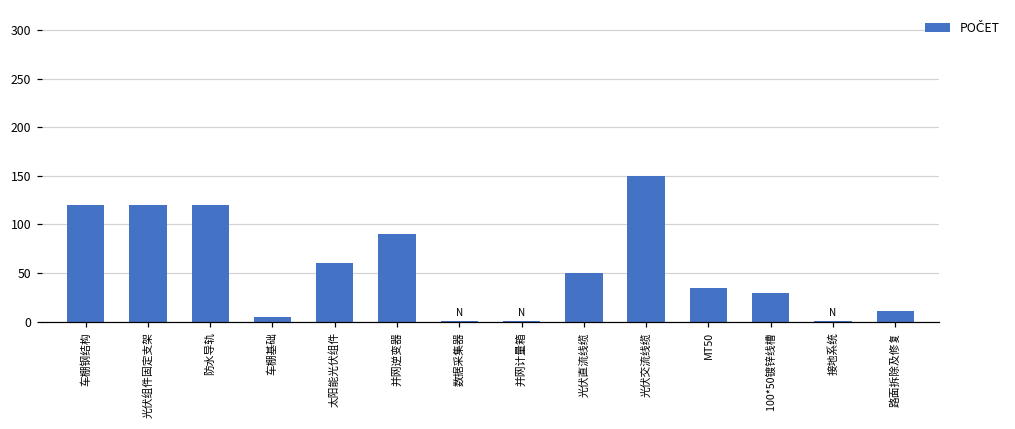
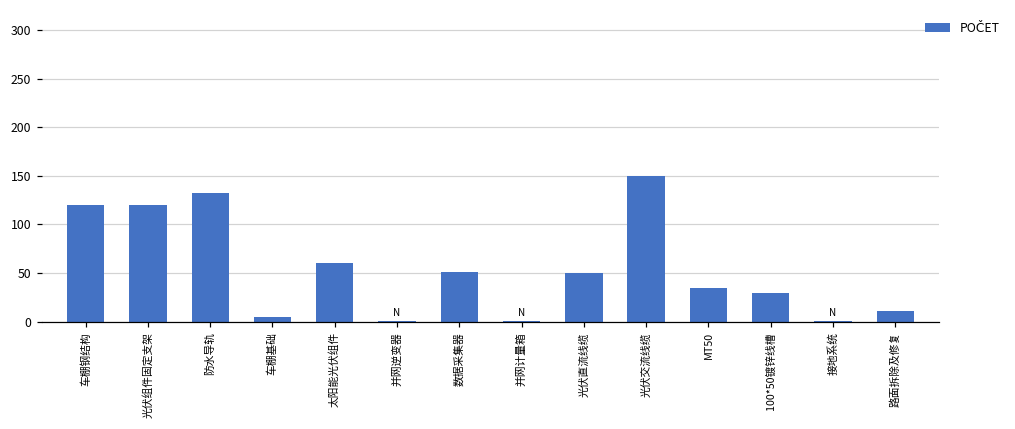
  {
    "车棚钢结构": 120,
    "光伏组件固定支架": 120,
-   "防水导轨": 120,
+   "防水导轨": 130,
    "车棚基础": 10,
    "太阳能光伏组件": 60,
-   "并网逆变器": 90,
-   "数据采集器": 0,
+   "并网逆变器": 0,
+   "数据采集器": 50,
    "光伏直流线缆": 50,
    "光伏交流线缆": 150,
    "MT50": 40,
    "100*50镀锌线槽": 30,
    "路面拆除及修复": 10
  }
